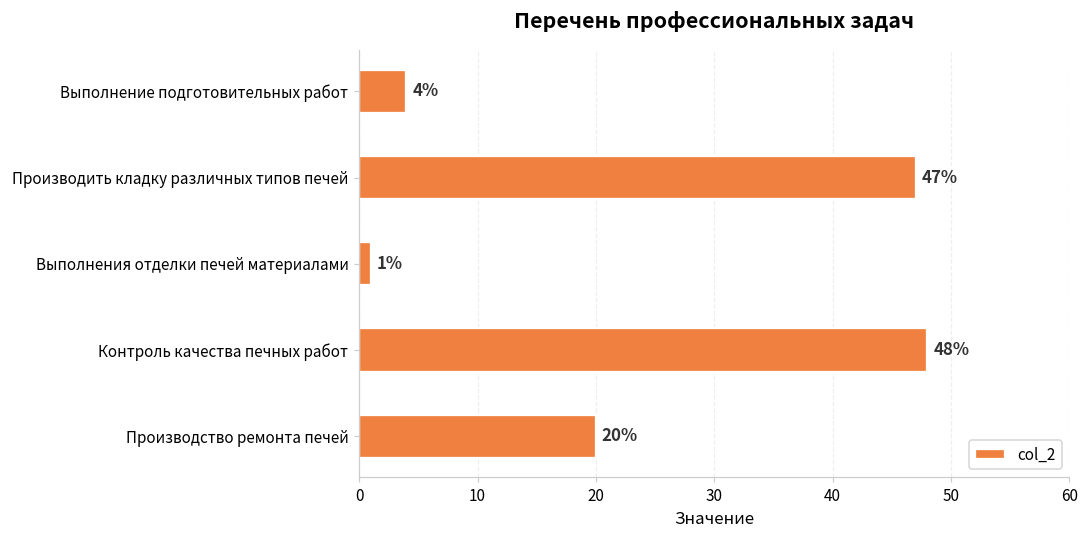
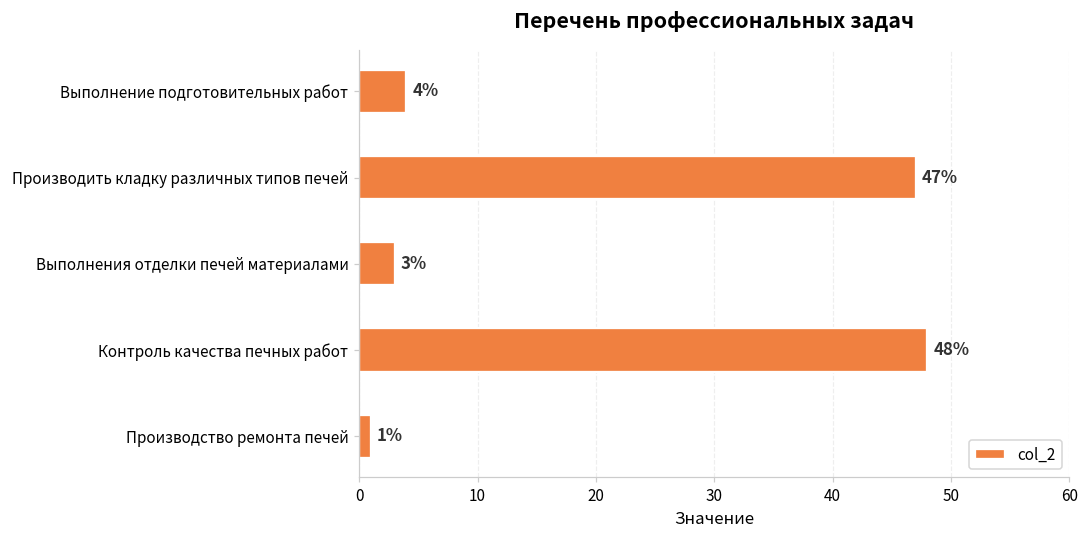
  {
    "Выполнение подготовительных работ": "4%",
    "Производить кладку различных типов печей": "47%",
-   "Выполнения отделки печей материалами": "1%",
+   "Выполнения отделки печей материалами": "3%",
    "Контроль качества печных работ": "48%",
-   "Производство ремонта печей": "20%"
+   "Производство ремонта печей": "1%"
  }
